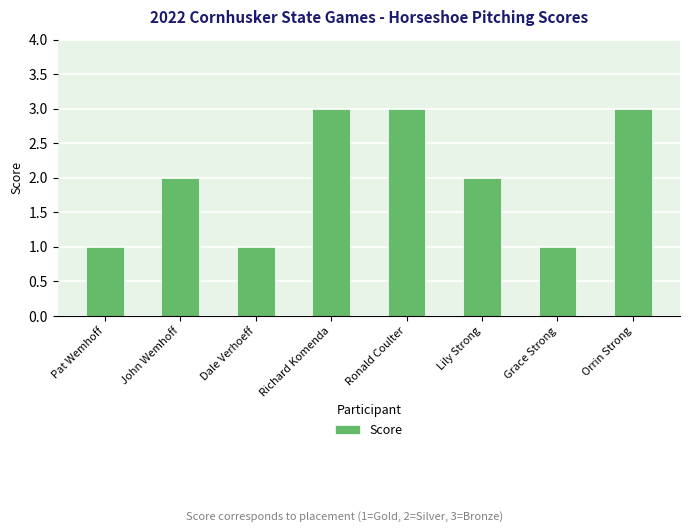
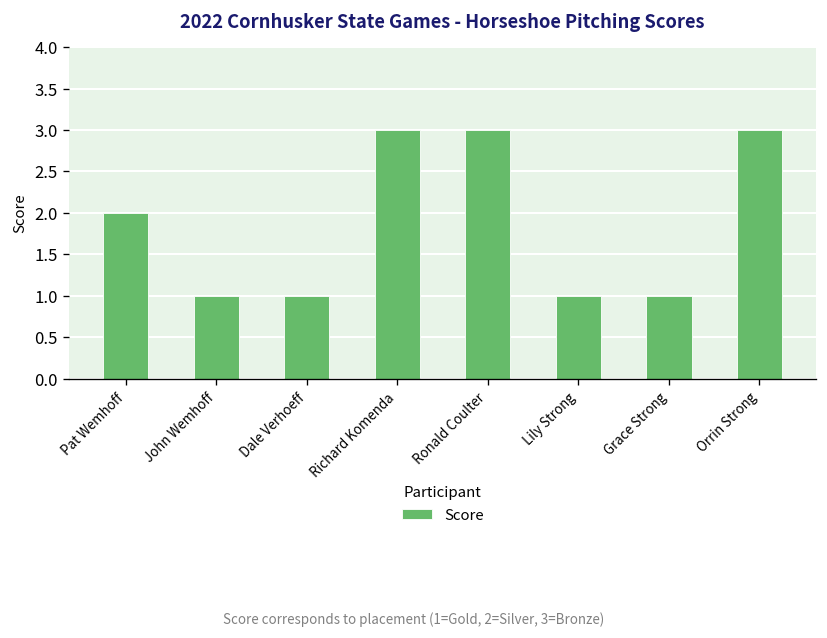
  {
-   "Pat Wemhoff": 1,
-   "John Wemhoff": 2,
+   "Pat Wemhoff": 2,
+   "John Wemhoff": 1,
    "Dale Verhoeff": 1,
    "Richard Komenda": 3,
    "Ronald Coulter": 3,
-   "Lily Strong": 2,
+   "Lily Strong": 1,
    "Grace Strong": 1,
    "Orrin Strong": 3
  }
